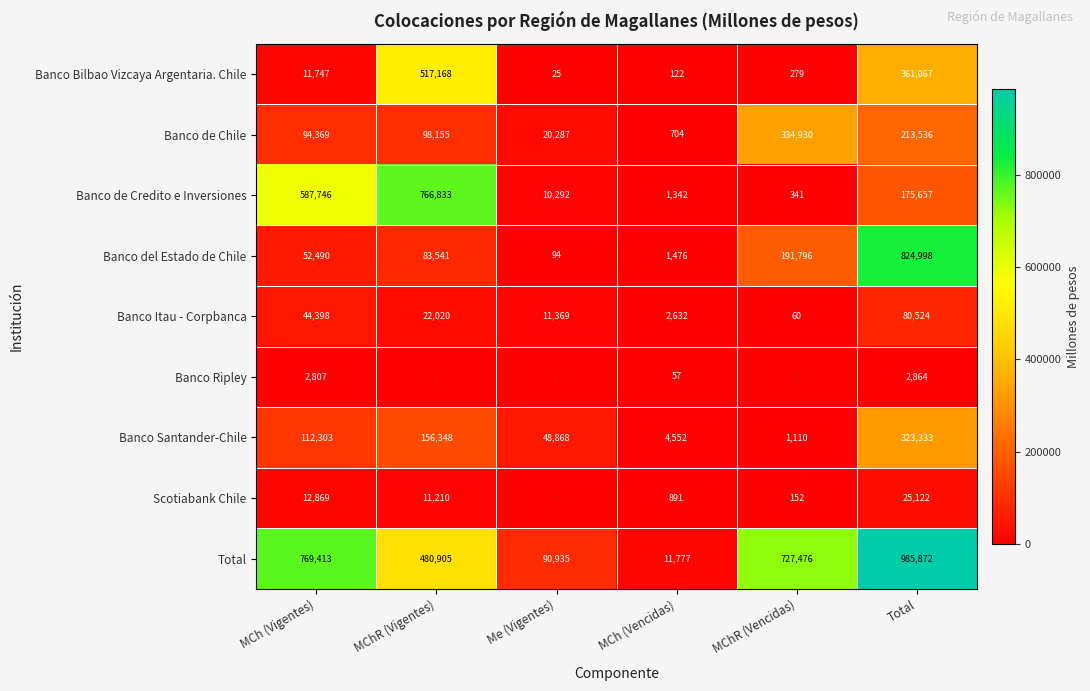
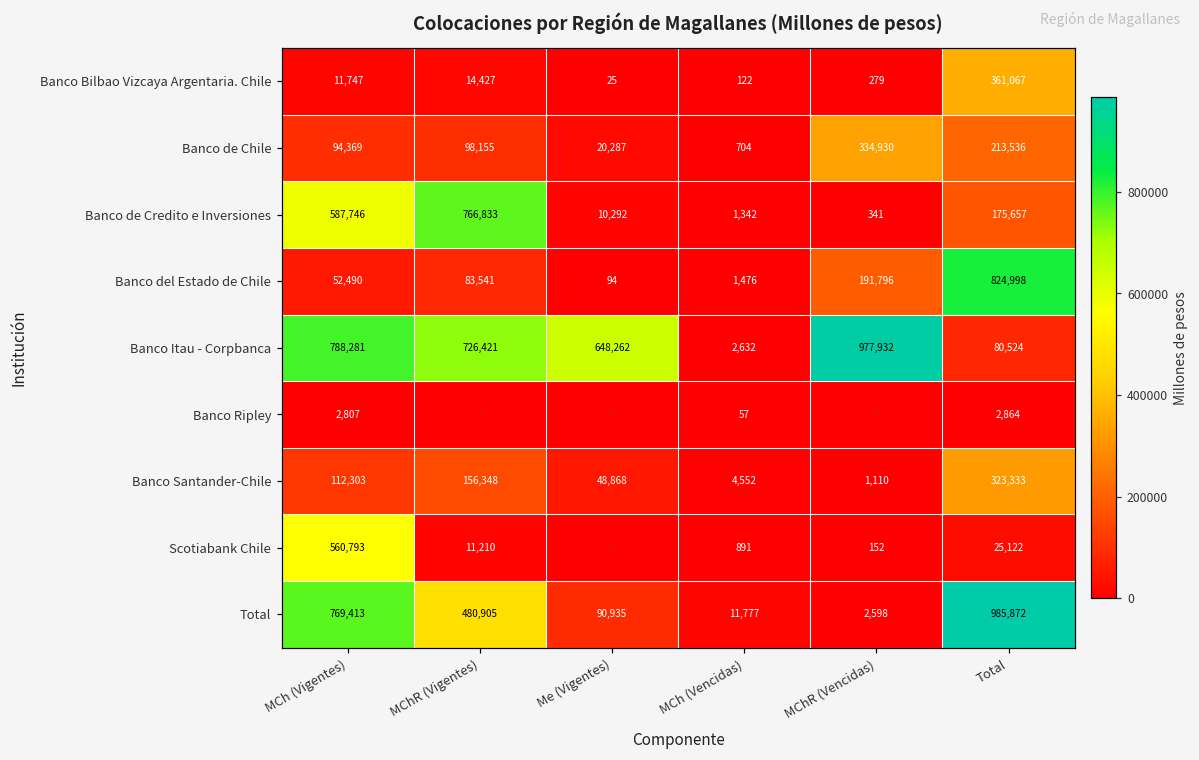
  {
    "Banco Bilbao Vizcaya Argentaria. Chile": {
      "MCh (Vigentes)": "11,747",
-     "MChR (Vigentes)": "517,168",
+     "MChR (Vigentes)": "14,427",
      "Me (Vigentes)": "25",
      "MCh (Vencidas)": "122",
      "MChR (Vencidas)": "279",
      "Total": "361,067"
    },
    "Banco de Chile": {
      "MCh (Vigentes)": "94,369",
      "MChR (Vigentes)": "98,155",
      "Me (Vigentes)": "20,287",
      "MCh (Vencidas)": "704",
      "MChR (Vencidas)": "334,930",
      "Total": "213,536"
    },
    "Banco de Credito e Inversiones": {
      "MCh (Vigentes)": "587,746",
      "MChR (Vigentes)": "766,833",
      "Me (Vigentes)": "10,292",
      "MCh (Vencidas)": "1,342",
      "MChR (Vencidas)": "341",
      "Total": "175,657"
    },
    "Banco del Estado de Chile": {
      "MCh (Vigentes)": "52,490",
      "MChR (Vigentes)": "83,541",
      "Me (Vigentes)": "94",
      "MCh (Vencidas)": "1,476",
      "MChR (Vencidas)": "191,796",
      "Total": "824,998"
    },
    "Banco Itau - Corpbanca": {
-     "MCh (Vigentes)": "44,398",
-     "MChR (Vigentes)": "22,020",
-     "Me (Vigentes)": "11,369",
+     "MCh (Vigentes)": "788,281",
+     "MChR (Vigentes)": "726,421",
+     "Me (Vigentes)": "648,262",
      "MCh (Vencidas)": "2,632",
-     "MChR (Vencidas)": "60",
+     "MChR (Vencidas)": "977,932",
      "Total": "80,524"
    },
    "Banco Ripley": {
      "MCh (Vigentes)": "2,807",
      "MCh (Vencidas)": "57",
      "Total": "2,864"
    },
    "Banco Santander-Chile": {
      "MCh (Vigentes)": "112,303",
      "MChR (Vigentes)": "156,348",
      "Me (Vigentes)": "48,868",
      "MCh (Vencidas)": "4,552",
      "MChR (Vencidas)": "1,110",
      "Total": "323,333"
    },
    "Scotiabank Chile": {
-     "MCh (Vigentes)": "12,869",
+     "MCh (Vigentes)": "560,793",
      "MChR (Vigentes)": "11,210",
      "MCh (Vencidas)": "891",
      "MChR (Vencidas)": "152",
      "Total": "25,122"
    },
    "Total": {
      "MCh (Vigentes)": "769,413",
      "MChR (Vigentes)": "480,905",
      "Me (Vigentes)": "90,935",
      "MCh (Vencidas)": "11,777",
-     "MChR (Vencidas)": "727,476",
+     "MChR (Vencidas)": "2,598",
      "Total": "985,872"
    }
  }
